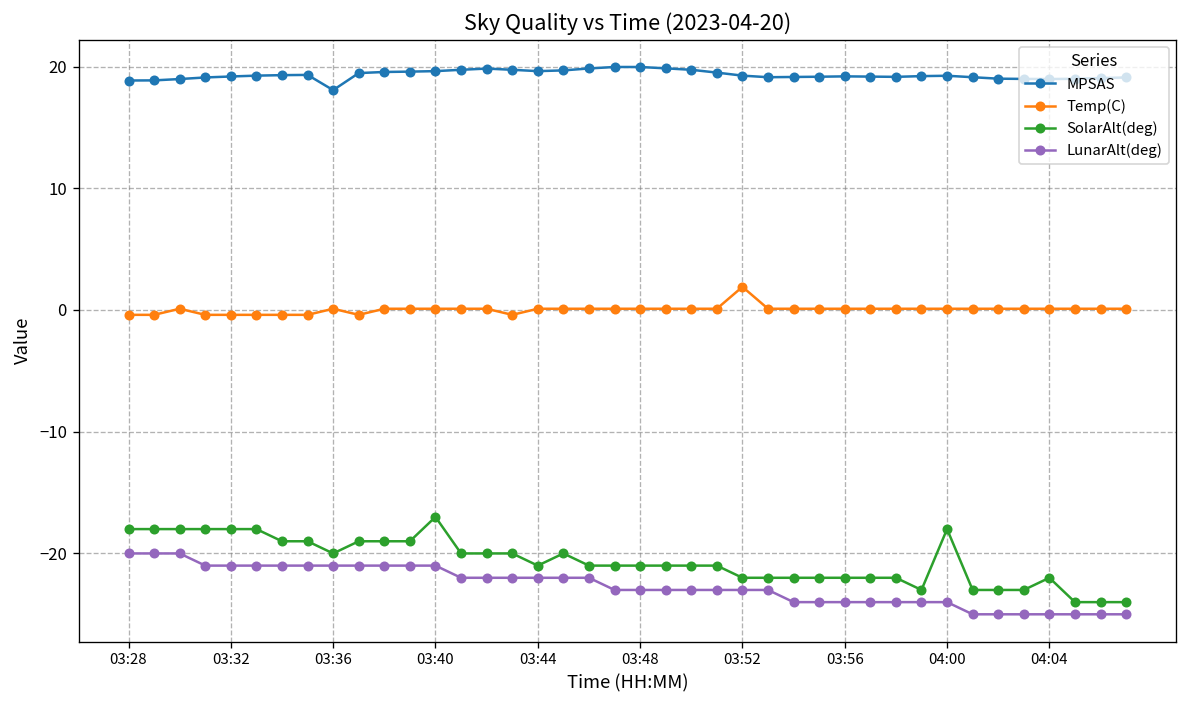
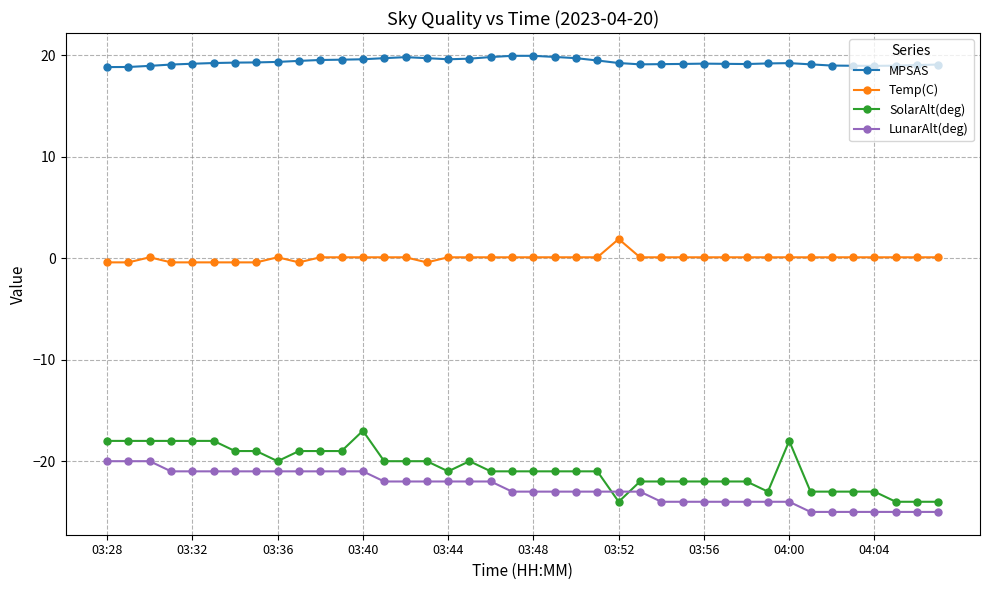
  {
    "MPSAS": {
      "03:28": 18.9,
      "03:32": 19.2,
-     "03:36": 18.1,
+     "03:36": 19.4,
      "03:40": 19.6,
      "03:44": 19.6,
      "03:48": 20.0,
      "03:52": 19.3,
      "03:56": 19.2,
      "04:00": 19.2
    },
    "Temp(C)": {
      "03:28": -0.4,
      "03:32": -0.4,
      "03:36": 0.1,
      "03:40": 0.1,
      "03:44": 0.1,
      "03:48": 0.1,
      "03:52": 1.9,
      "03:56": 0.1,
      "04:00": 0.1,
      "04:04": 0.1
    },
    "SolarAlt(deg)": {
      "03:28": -18,
      "03:32": -18,
      "03:36": -20,
      "03:40": -17,
      "03:44": -21,
      "03:48": -21,
-     "03:52": -22,
+     "03:52": -24,
      "03:56": -22,
      "04:00": -18,
-     "04:04": -22
+     "04:04": -23
    },
    "LunarAlt(deg)": {
      "03:28": -20.0,
      "03:32": -21.0,
      "03:36": -21.0,
      "03:40": -21.0,
      "03:44": -22.0,
      "03:48": -23.0,
      "03:52": -23.0,
      "03:56": -24.0,
      "04:00": -24.0,
      "04:04": -25.0
    }
  }
